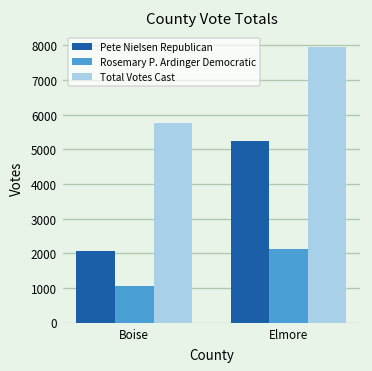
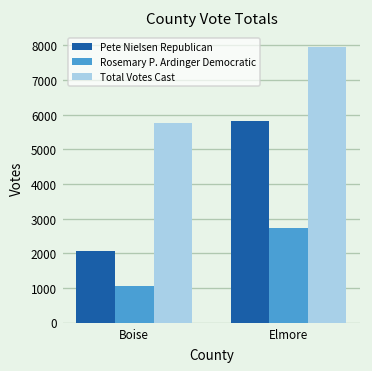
  {
    "Pete Nielsen Republican": {
      "Boise": 2100,
-     "Elmore": 5200
+     "Elmore": 5800
    },
    "Rosemary P. Ardinger Democratic": {
      "Boise": 1000,
-     "Elmore": 2100
+     "Elmore": 2700
    },
    "Total Votes Cast": {
      "Boise": 5700,
      "Elmore": 8000
    }
  }
